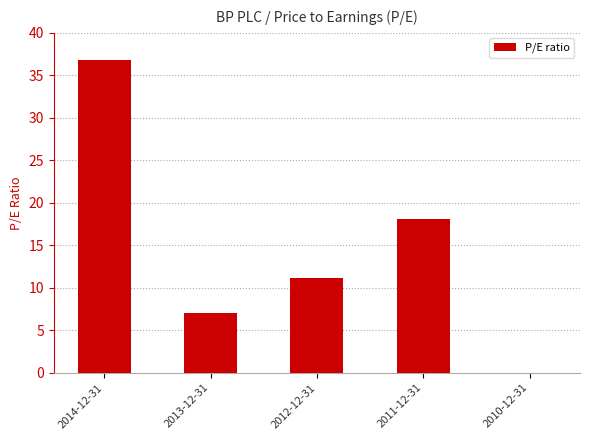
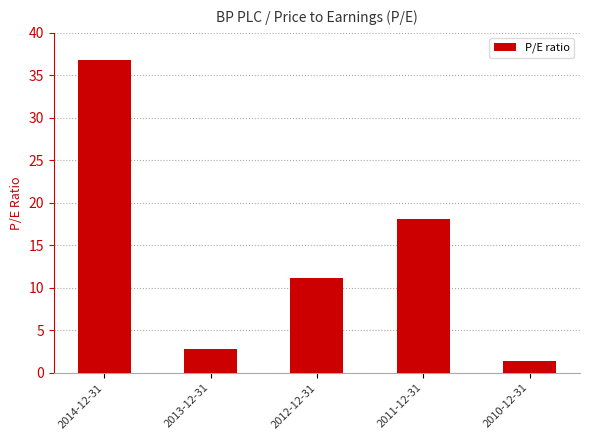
  {
    "2014-12-31": 37,
-   "2013-12-31": 7,
+   "2013-12-31": 3,
    "2012-12-31": 11,
    "2011-12-31": 18,
-   "2010-12-31": 0
+   "2010-12-31": 1
  }
